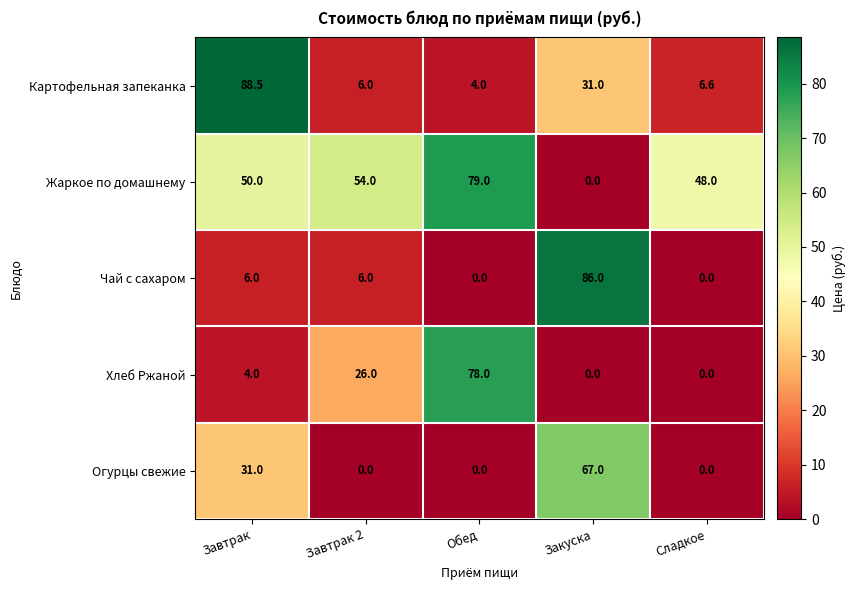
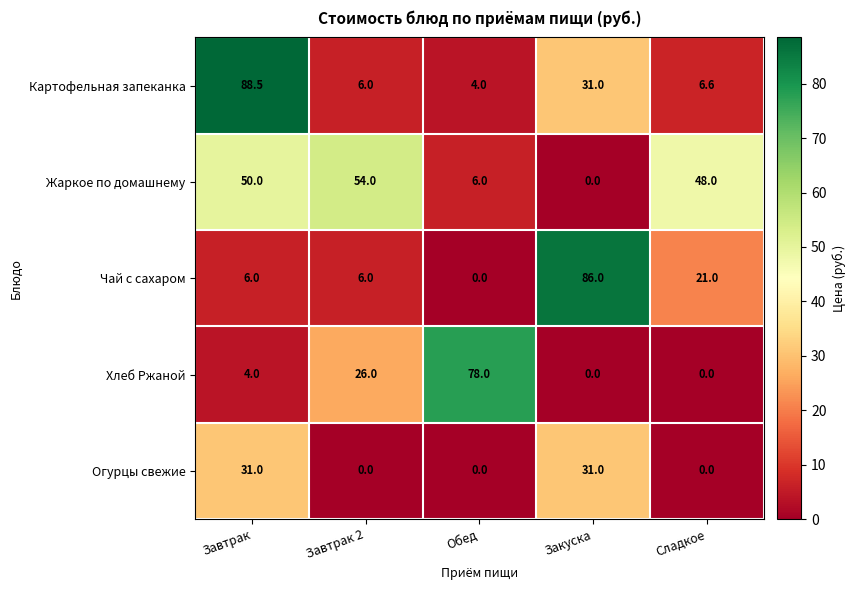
  {
    "Картофельная запеканка": {
      "Завтрак": 88.5,
      "Завтрак 2": 6.0,
      "Обед": 4.0,
      "Закуска": 31.0,
      "Сладкое": 6.6
    },
    "Жаркое по домашнему": {
      "Завтрак": 50.0,
      "Завтрак 2": 54.0,
-     "Обед": 79.0,
+     "Обед": 6.0,
      "Закуска": 0.0,
      "Сладкое": 48.0
    },
    "Чай с сахаром": {
      "Завтрак": 6.0,
      "Завтрак 2": 6.0,
      "Обед": 0.0,
      "Закуска": 86.0,
-     "Сладкое": 0.0
+     "Сладкое": 21.0
    },
    "Хлеб Ржаной": {
      "Завтрак": 4.0,
      "Завтрак 2": 26.0,
      "Обед": 78.0,
      "Закуска": 0.0,
      "Сладкое": 0.0
    },
    "Огурцы свежие": {
      "Завтрак": 31.0,
      "Завтрак 2": 0.0,
      "Обед": 0.0,
-     "Закуска": 67.0,
+     "Закуска": 31.0,
      "Сладкое": 0.0
    }
  }
